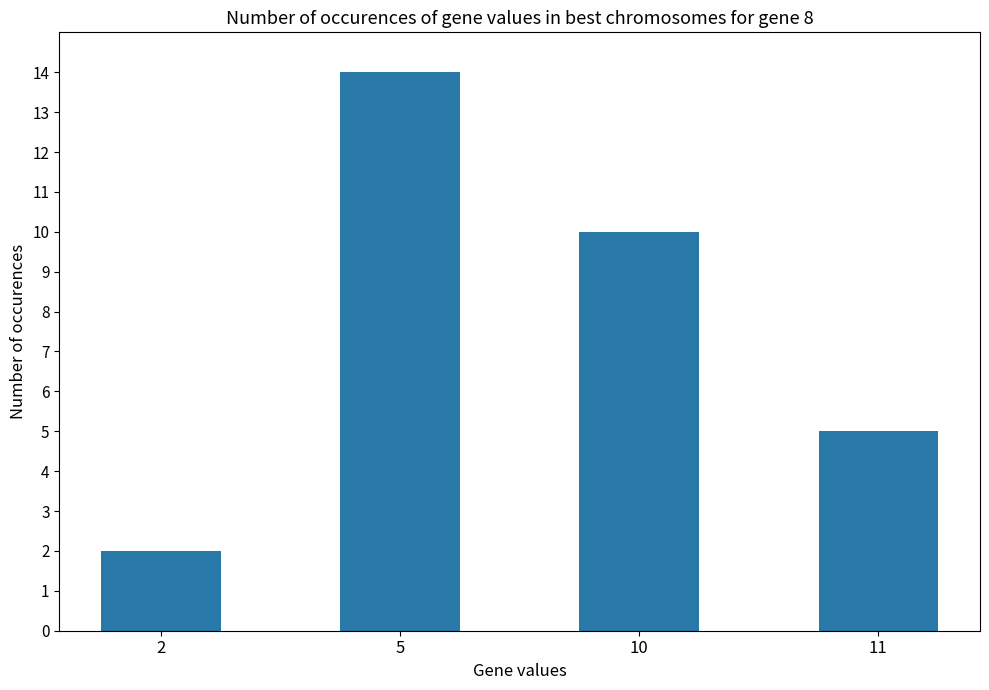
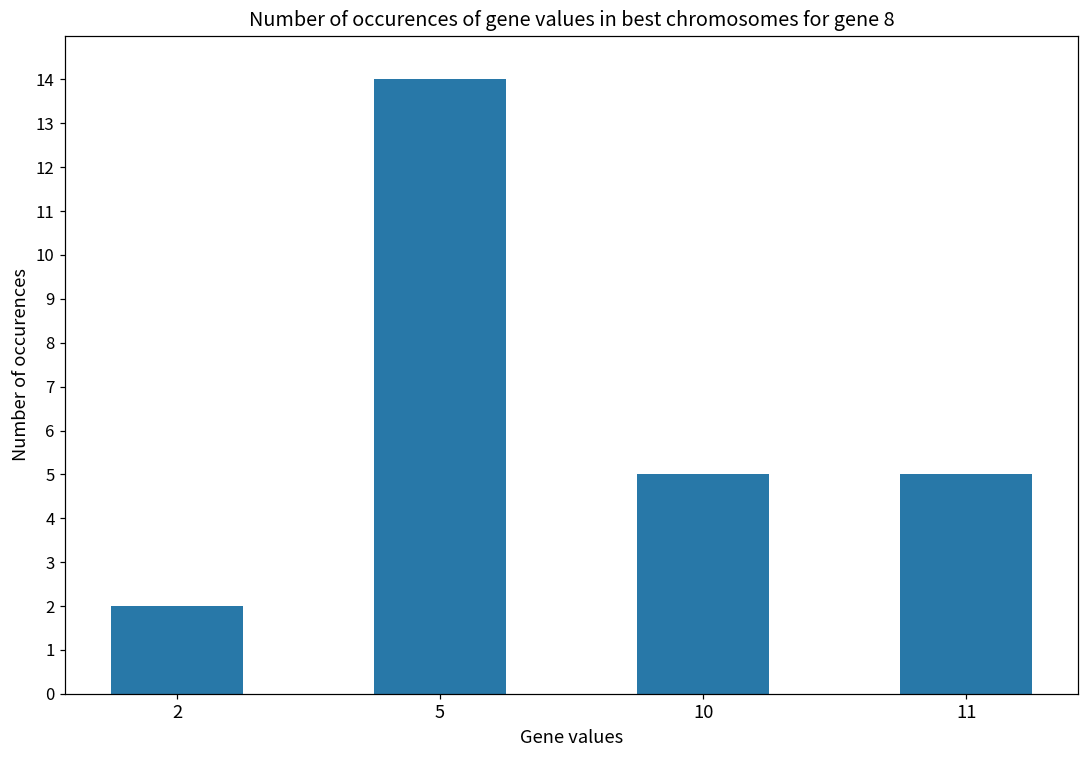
  {
    "2": 2,
    "5": 14,
-   "10": 10,
+   "10": 5,
    "11": 5
  }
